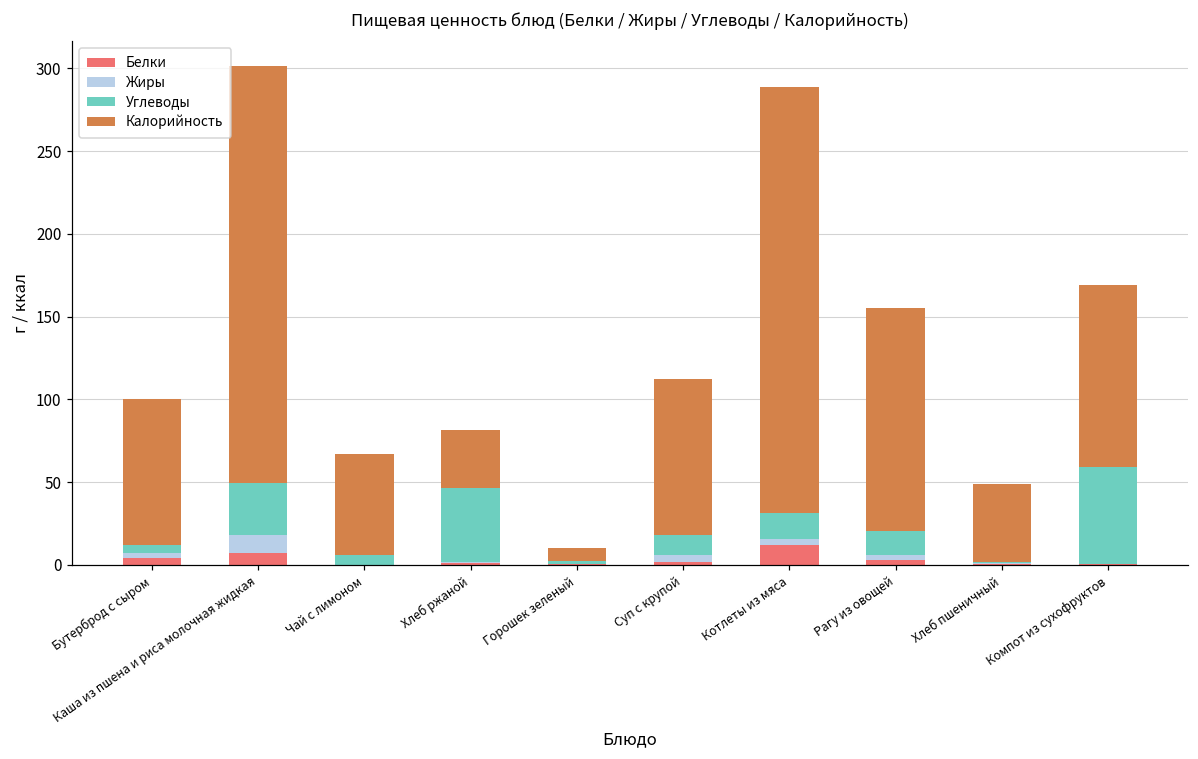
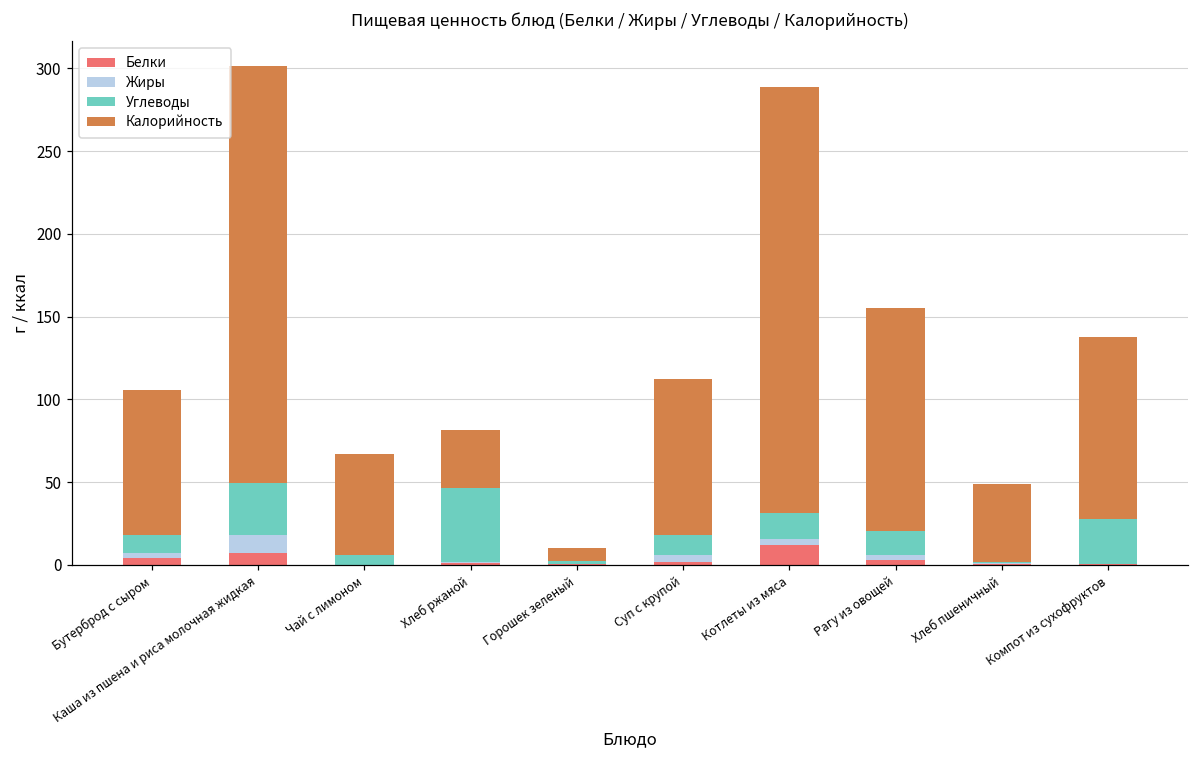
  {
    "Жиры": {
      "Бутерброд с сыром": 3,
      "Каша из пшена и риса молочная жидкая": 11,
      "Чай с лимоном": 0,
      "Суп с крупой": 4,
      "Котлеты из мяса": 3,
      "Рагу из овощей": 3,
      "Компот из сухофруктов": 0
    },
    "Углеводы": {
-     "Бутерброд с сыром": 5,
+     "Бутерброд с сыром": 11,
      "Каша из пшена и риса молочная жидкая": 31,
      "Чай с лимоном": 6,
      "Хлеб ржаной": 45,
      "Суп с крупой": 12,
      "Котлеты из мяса": 16,
      "Рагу из овощей": 15,
-     "Компот из сухофруктов": 58
+     "Компот из сухофруктов": 27
    }
  }
